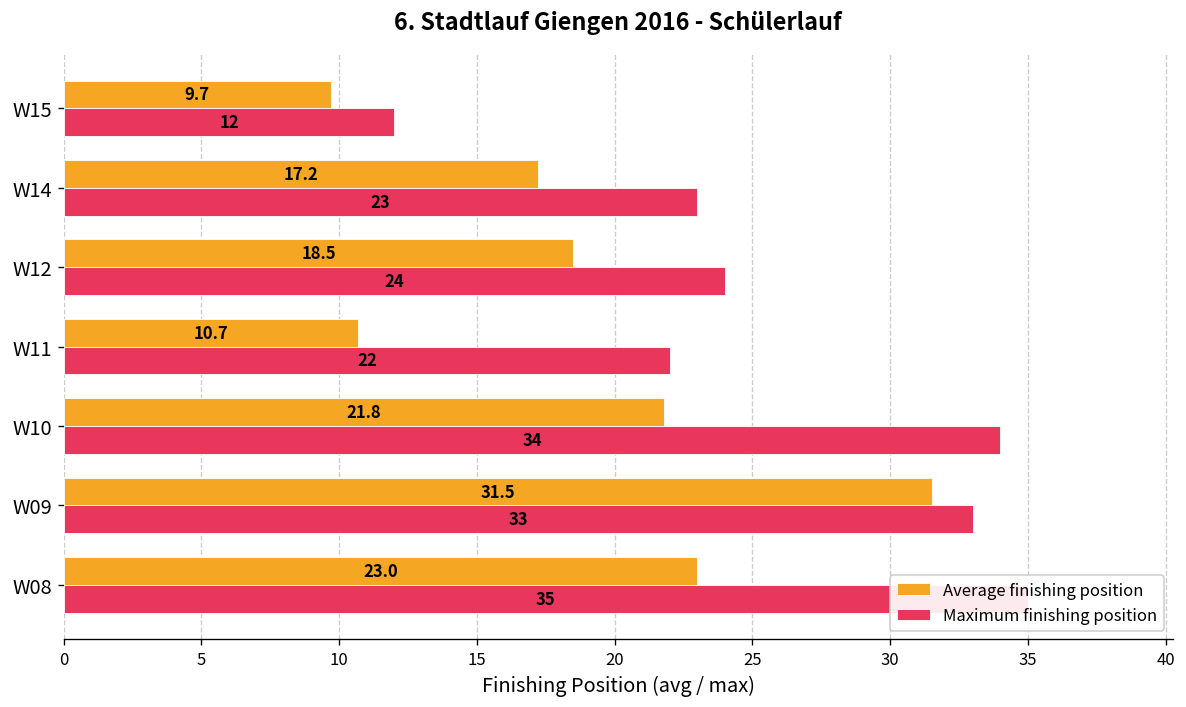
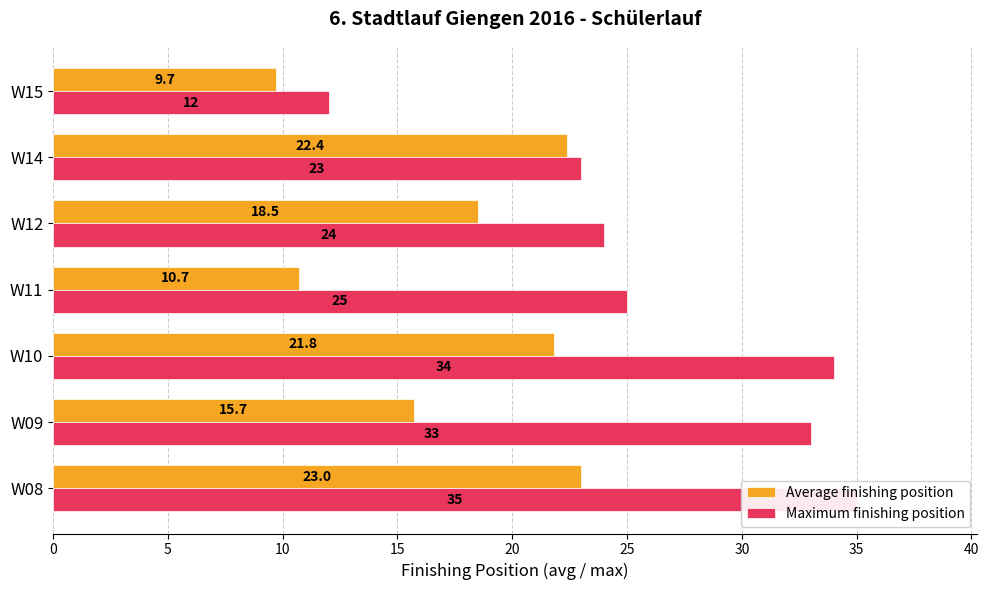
  {
    "Average finishing position": {
      "W15": 9.7,
-     "W14": 17.2,
+     "W14": 22.4,
      "W12": 18.5,
      "W11": 10.7,
      "W10": 21.8,
-     "W09": 31.5,
+     "W09": 15.7,
      "W08": 23.0
    },
    "Maximum finishing position": {
      "W15": 12,
      "W14": 23,
      "W12": 24,
-     "W11": 22,
+     "W11": 25,
      "W10": 34,
      "W09": 33
    }
  }
